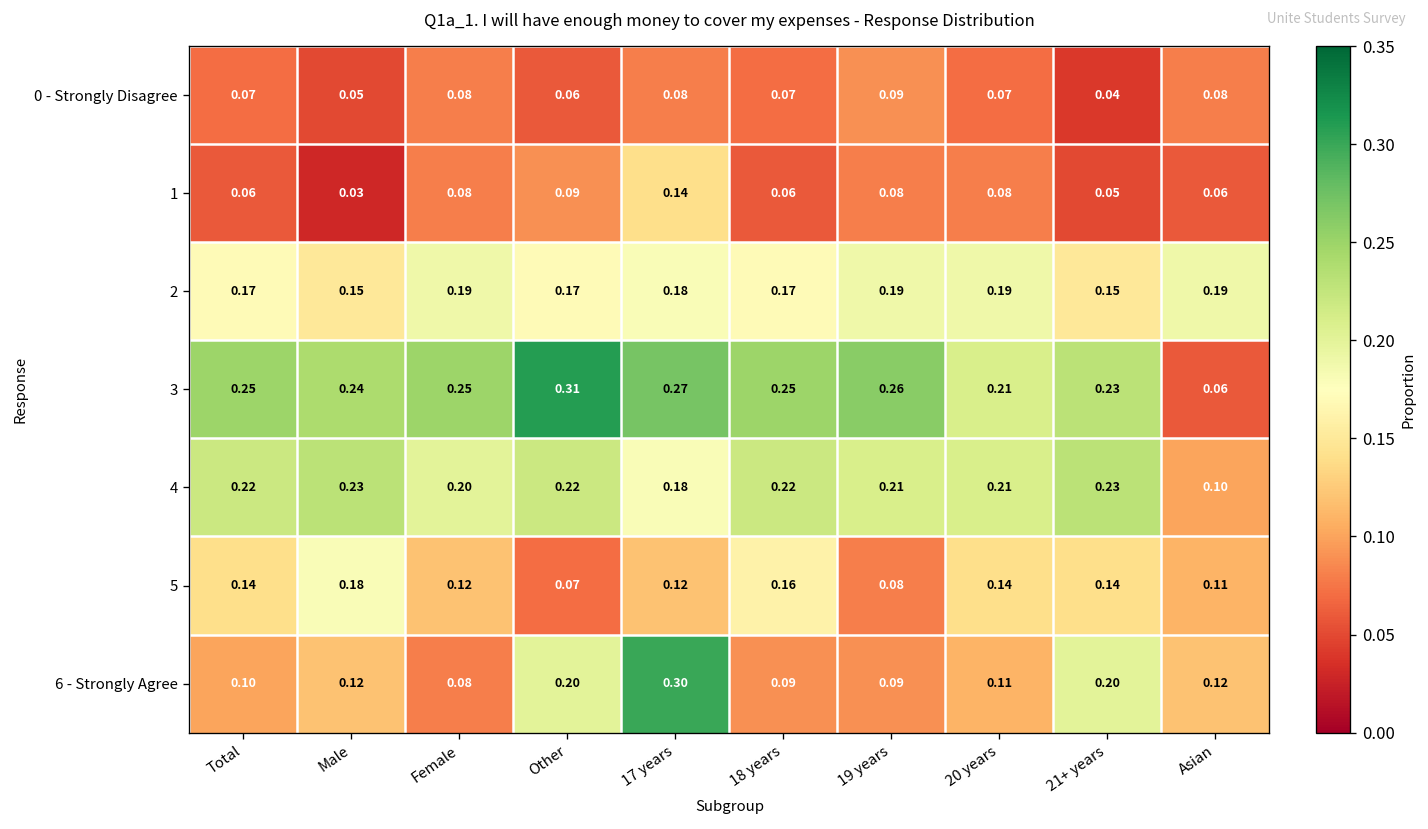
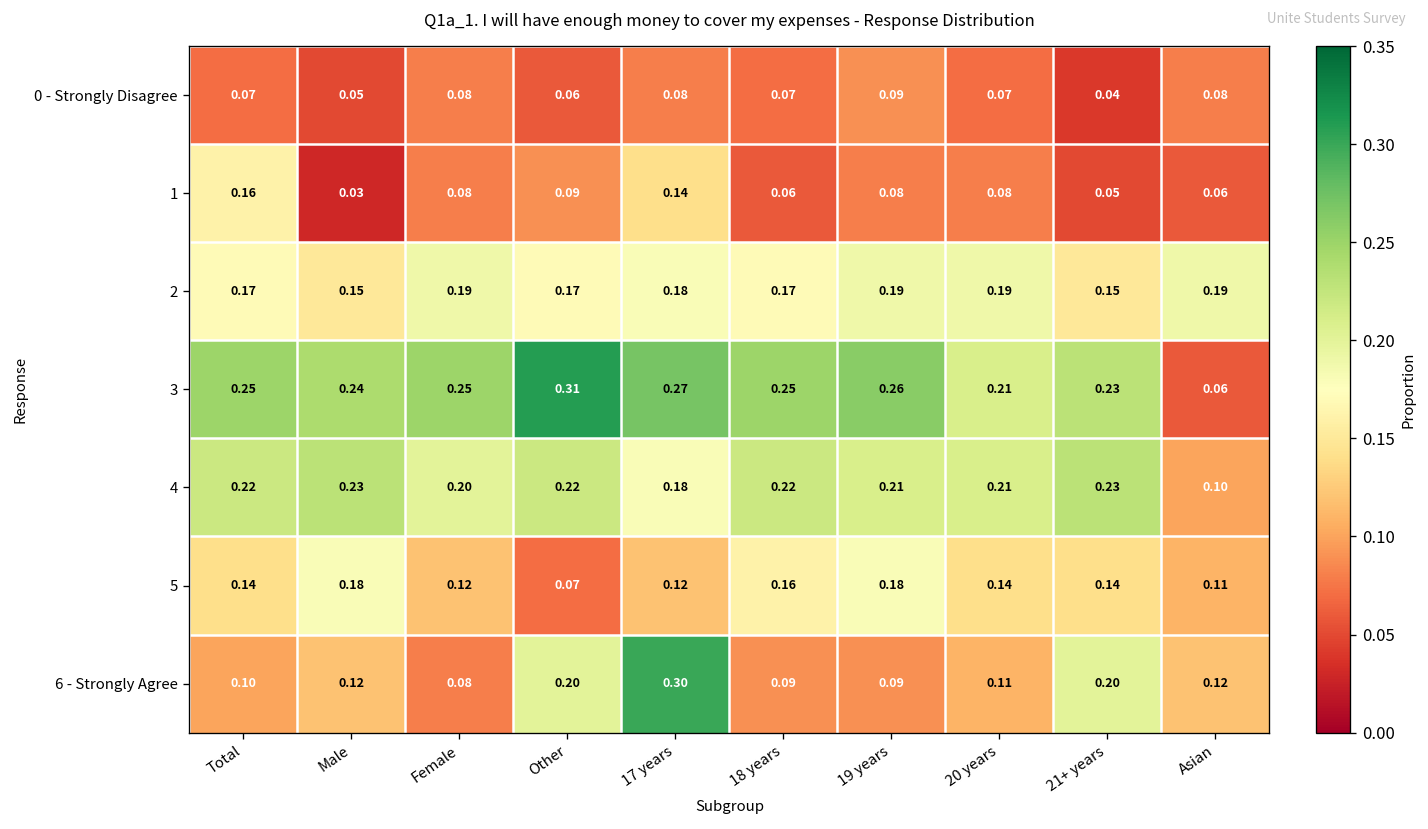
  {
    "0 - Strongly Disagree": {
      "Total": 0.07,
      "Male": 0.05,
      "Female": 0.08,
      "Other": 0.06,
      "17 years": 0.08,
      "18 years": 0.07,
      "19 years": 0.09,
      "20 years": 0.07,
      "21+ years": 0.04,
      "Asian": 0.08
    },
    "1": {
-     "Total": 0.06,
+     "Total": 0.16,
      "Male": 0.03,
      "Female": 0.08,
      "Other": 0.09,
      "17 years": 0.14,
      "18 years": 0.06,
      "19 years": 0.08,
      "20 years": 0.08,
      "21+ years": 0.05,
      "Asian": 0.06
    },
    "2": {
      "Total": 0.17,
      "Male": 0.15,
      "Female": 0.19,
      "Other": 0.17,
      "17 years": 0.18,
      "18 years": 0.17,
      "19 years": 0.19,
      "20 years": 0.19,
      "21+ years": 0.15,
      "Asian": 0.19
    },
    "3": {
      "Total": 0.25,
      "Male": 0.24,
      "Female": 0.25,
      "Other": 0.31,
      "17 years": 0.27,
      "18 years": 0.25,
      "19 years": 0.26,
      "20 years": 0.21,
      "21+ years": 0.23,
      "Asian": 0.06
    },
    "4": {
      "Total": 0.22,
      "Male": 0.23,
      "Female": 0.20,
      "Other": 0.22,
      "17 years": 0.18,
      "18 years": 0.22,
      "19 years": 0.21,
      "20 years": 0.21,
      "21+ years": 0.23,
      "Asian": 0.10
    },
    "5": {
      "Total": 0.14,
      "Male": 0.18,
      "Female": 0.12,
      "Other": 0.07,
      "17 years": 0.12,
      "18 years": 0.16,
-     "19 years": 0.08,
+     "19 years": 0.18,
      "20 years": 0.14,
      "21+ years": 0.14,
      "Asian": 0.11
    },
    "6 - Strongly Agree": {
      "Total": 0.10,
      "Male": 0.12,
      "Female": 0.08,
      "Other": 0.20,
      "17 years": 0.30,
      "18 years": 0.09,
      "19 years": 0.09,
      "20 years": 0.11,
      "21+ years": 0.20,
      "Asian": 0.12
    }
  }
